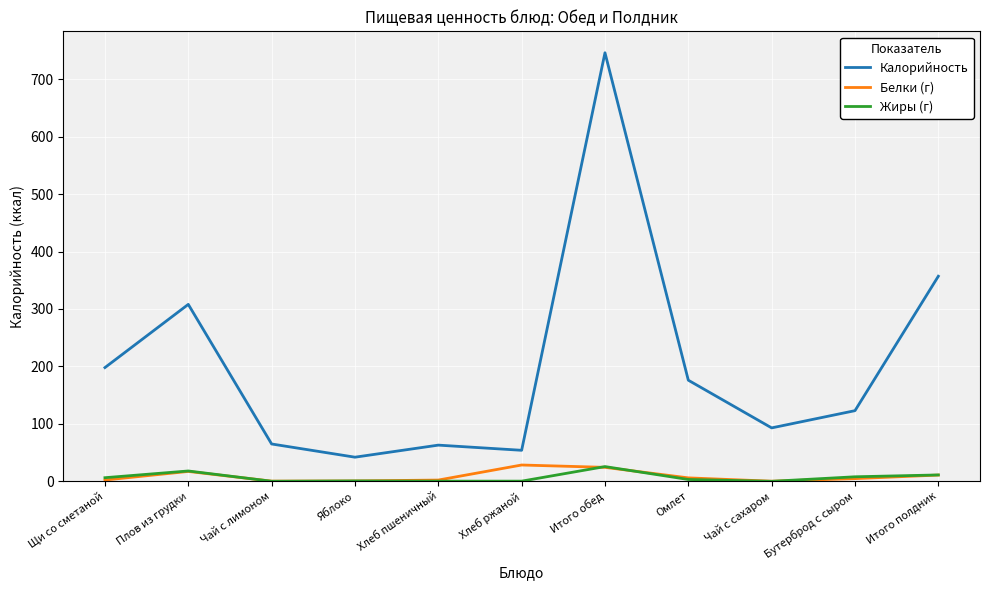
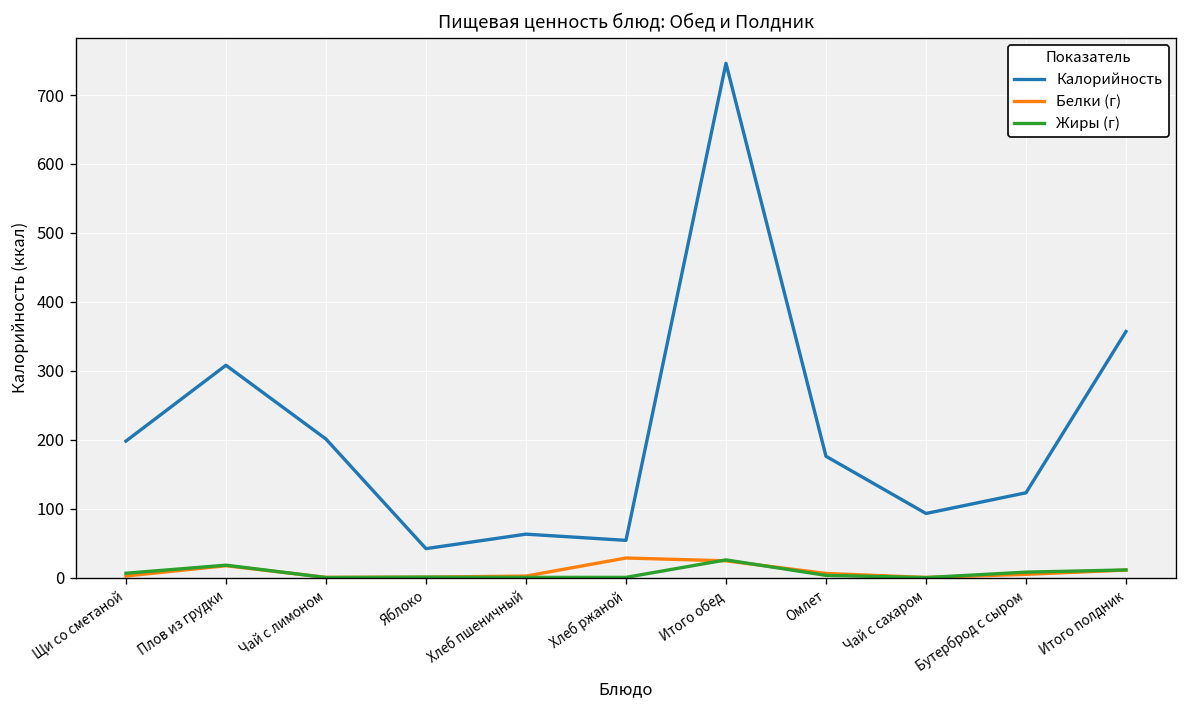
  {
    "Калорийность": {
      "Щи со сметаной": 200,
      "Плов из грудки": 310,
-     "Чай с лимоном": 70,
+     "Чай с лимоном": 200,
      "Яблоко": 40,
      "Хлеб пшеничный": 60,
      "Хлеб ржаной": 50,
      "Итого обед": 750,
      "Омлет": 180,
      "Чай с сахаром": 90,
      "Бутерброд с сыром": 120,
      "Итого полдник": 360
    },
    "Белки (г)": {
      "Хлеб ржаной": 30
    },
    "Жиры (г)": {
      "Хлеб ржаной": 0
    }
  }
